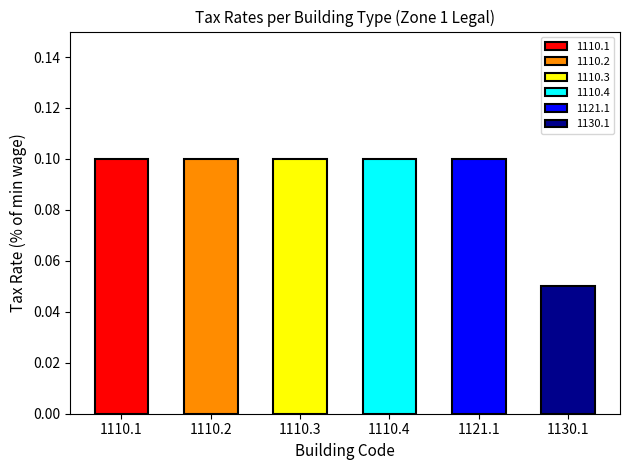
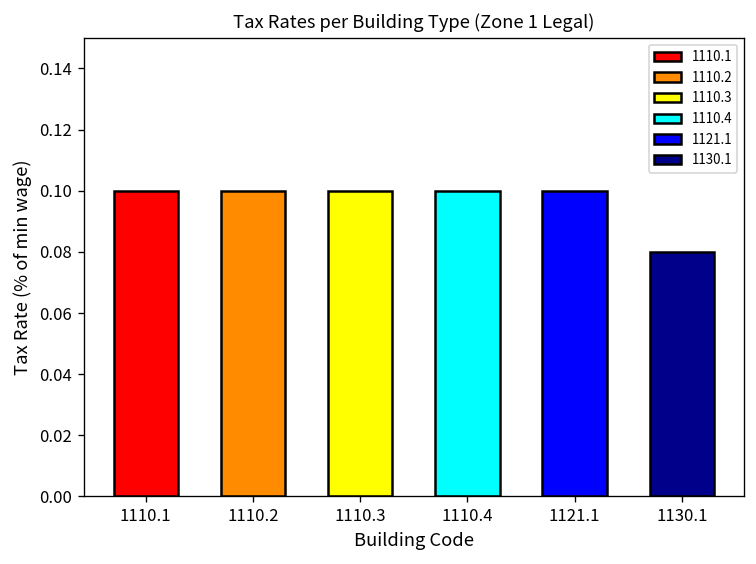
  {
    "1110.1": 0.10,
    "1110.2": 0.10,
    "1110.3": 0.10,
    "1110.4": 0.10,
    "1121.1": 0.10,
-   "1130.1": 0.05
+   "1130.1": 0.08
  }
